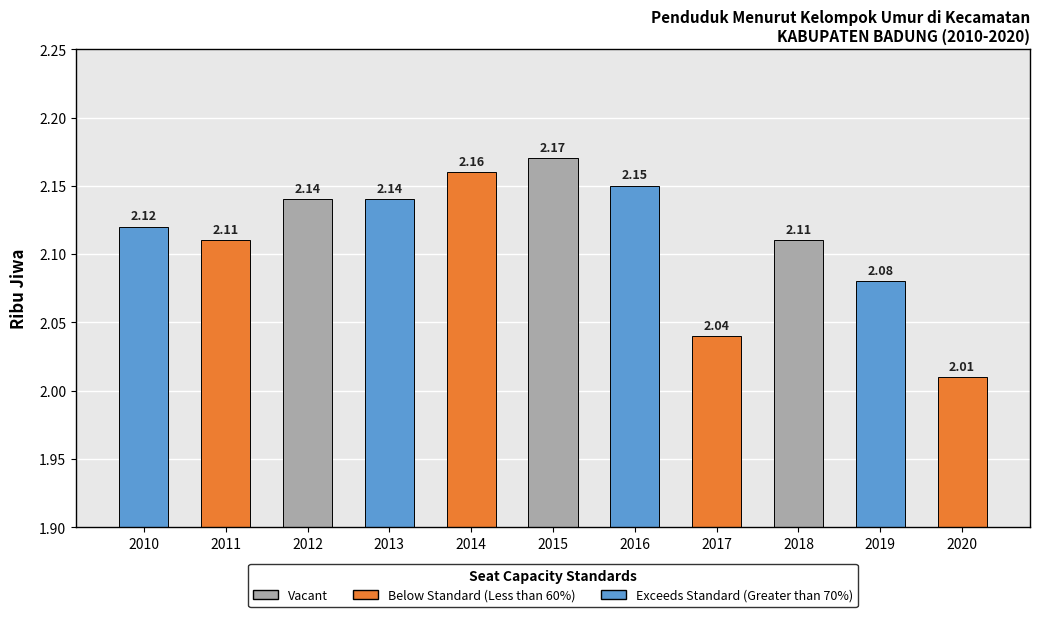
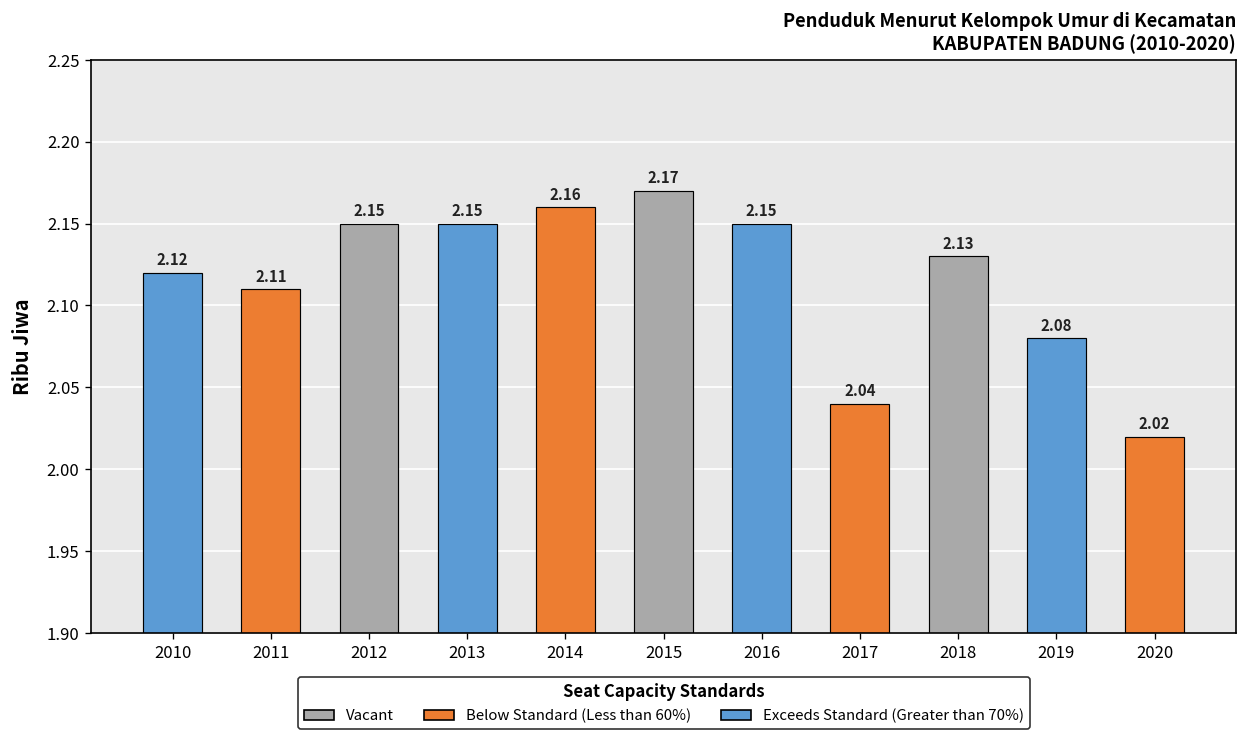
  {
    "2010": 2.12,
    "2011": 2.11,
-   "2012": 2.14,
-   "2013": 2.14,
+   "2012": 2.15,
+   "2013": 2.15,
    "2014": 2.16,
    "2015": 2.17,
    "2016": 2.15,
    "2017": 2.04,
-   "2018": 2.11,
+   "2018": 2.13,
    "2019": 2.08,
-   "2020": 2.01
+   "2020": 2.02
  }
